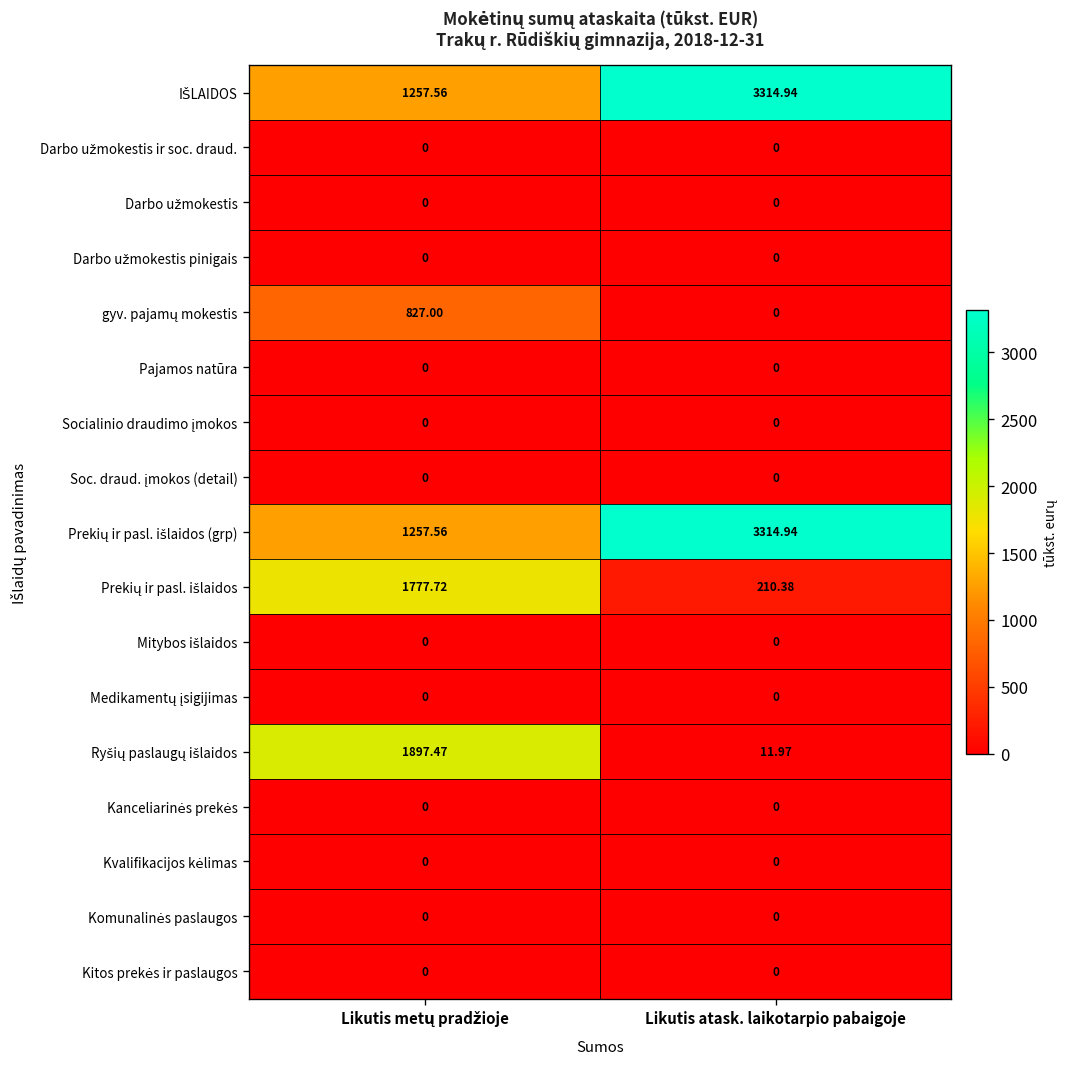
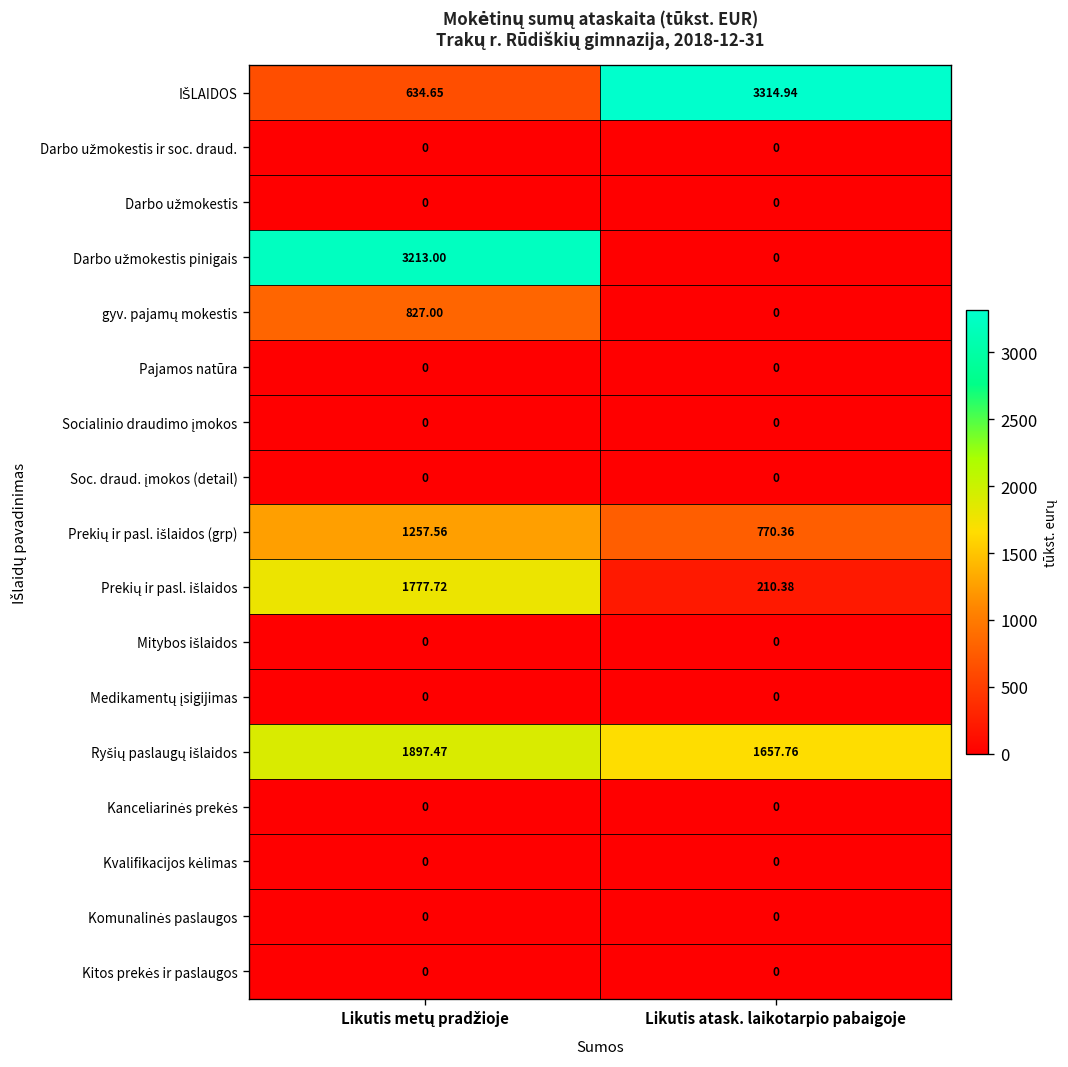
  {
    "IŠLAIDOS": {
-     "Likutis metų pradžioje": 1257.56,
+     "Likutis metų pradžioje": 634.65,
      "Likutis atask. laikotarpio pabaigoje": 3314.94
    },
    "Darbo užmokestis ir soc. draud.": {
      "Likutis metų pradžioje": 0,
      "Likutis atask. laikotarpio pabaigoje": 0
    },
    "Darbo užmokestis": {
      "Likutis metų pradžioje": 0,
      "Likutis atask. laikotarpio pabaigoje": 0
    },
    "Darbo užmokestis pinigais": {
-     "Likutis metų pradžioje": 0,
+     "Likutis metų pradžioje": 3213.00,
      "Likutis atask. laikotarpio pabaigoje": 0
    },
    "gyv. pajamų mokestis": {
      "Likutis metų pradžioje": 827.00,
      "Likutis atask. laikotarpio pabaigoje": 0
    },
    "Pajamos natūra": {
      "Likutis metų pradžioje": 0,
      "Likutis atask. laikotarpio pabaigoje": 0
    },
    "Socialinio draudimo įmokos": {
      "Likutis metų pradžioje": 0,
      "Likutis atask. laikotarpio pabaigoje": 0
    },
    "Soc. draud. įmokos (detail)": {
      "Likutis metų pradžioje": 0,
      "Likutis atask. laikotarpio pabaigoje": 0
    },
    "Prekių ir pasl. išlaidos (grp)": {
      "Likutis metų pradžioje": 1257.56,
-     "Likutis atask. laikotarpio pabaigoje": 3314.94
+     "Likutis atask. laikotarpio pabaigoje": 770.36
    },
    "Prekių ir pasl. išlaidos": {
      "Likutis metų pradžioje": 1777.72,
      "Likutis atask. laikotarpio pabaigoje": 210.38
    },
    "Mitybos išlaidos": {
      "Likutis metų pradžioje": 0,
      "Likutis atask. laikotarpio pabaigoje": 0
    },
    "Medikamentų įsigijimas": {
      "Likutis metų pradžioje": 0,
      "Likutis atask. laikotarpio pabaigoje": 0
    },
    "Ryšių paslaugų išlaidos": {
      "Likutis metų pradžioje": 1897.47,
-     "Likutis atask. laikotarpio pabaigoje": 11.97
+     "Likutis atask. laikotarpio pabaigoje": 1657.76
    },
    "Kanceliarinės prekės": {
      "Likutis metų pradžioje": 0,
      "Likutis atask. laikotarpio pabaigoje": 0
    },
    "Kvalifikacijos kėlimas": {
      "Likutis metų pradžioje": 0,
      "Likutis atask. laikotarpio pabaigoje": 0
    },
    "Komunalinės paslaugos": {
      "Likutis metų pradžioje": 0,
      "Likutis atask. laikotarpio pabaigoje": 0
    },
    "Kitos prekės ir paslaugos": {
      "Likutis metų pradžioje": 0,
      "Likutis atask. laikotarpio pabaigoje": 0
    }
  }
